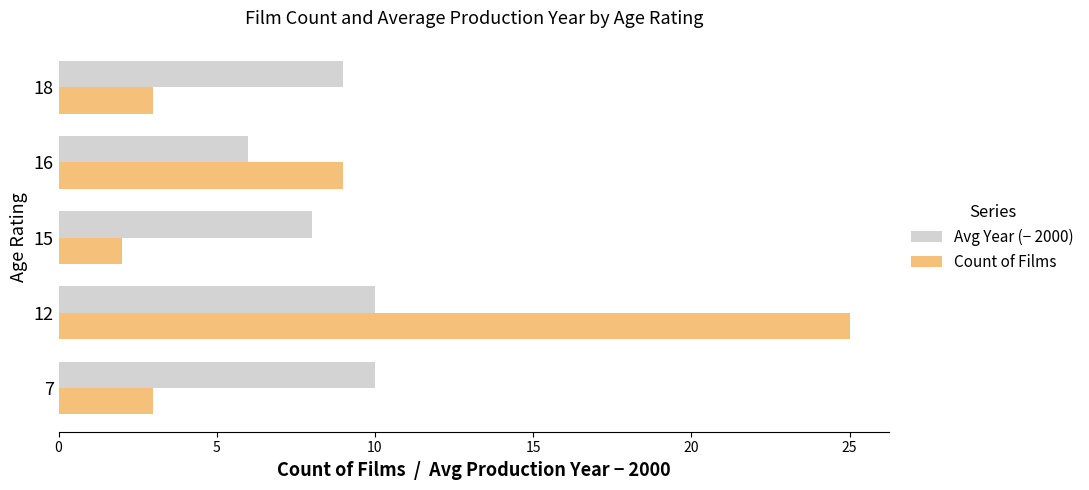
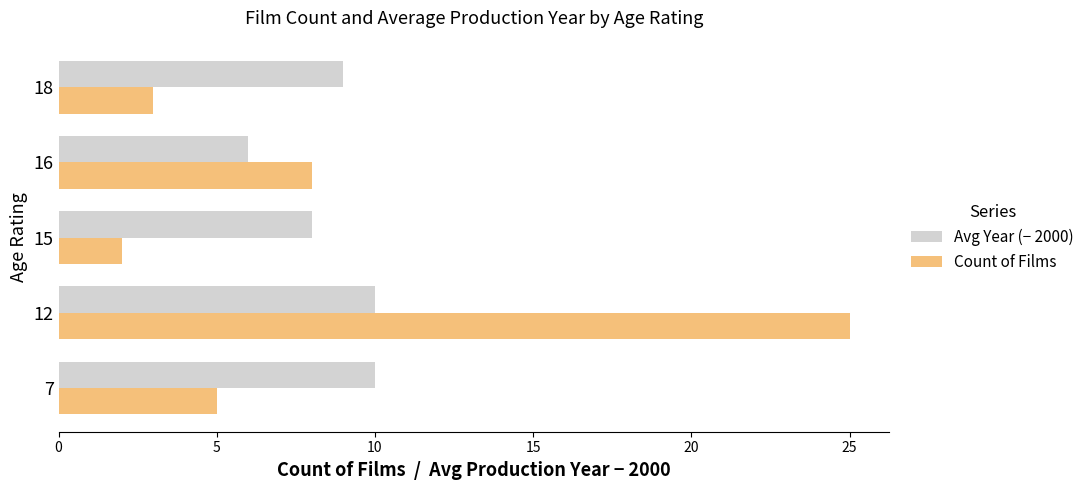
  {
    "Count of Films": {
      "18": 3,
-     "16": 9,
+     "16": 8,
      "15": 2,
      "12": 25,
-     "7": 3
+     "7": 5
    }
  }
